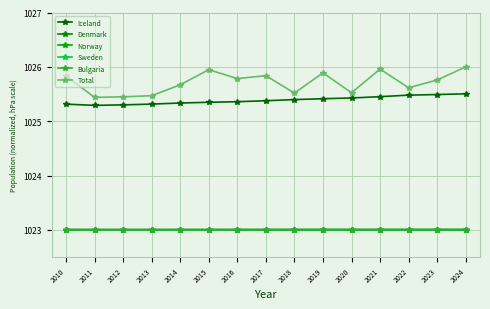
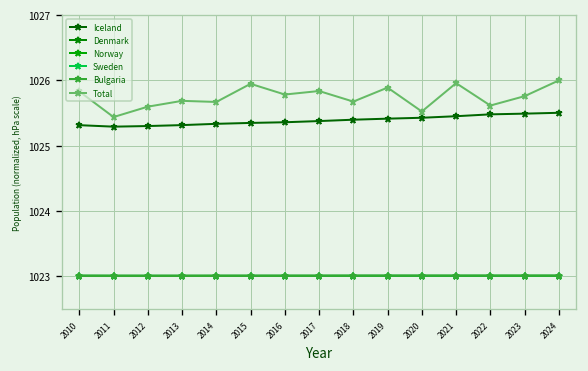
  {
    "Total": {
      "2011": 1025.4,
-     "2012": 1025.4,
-     "2013": 1025.5,
+     "2012": 1025.6,
+     "2013": 1025.7,
      "2014": 1025.7,
      "2015": 1025.9,
      "2016": 1025.8,
      "2017": 1025.8,
-     "2018": 1025.5,
+     "2018": 1025.7,
      "2019": 1025.9,
      "2020": 1025.5,
      "2021": 1026.0,
      "2022": 1025.6,
      "2023": 1025.8,
      "2024": 1026.0
    }
  }
